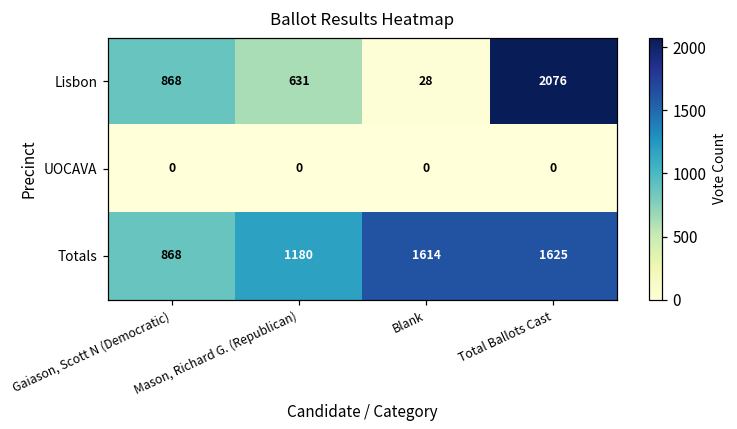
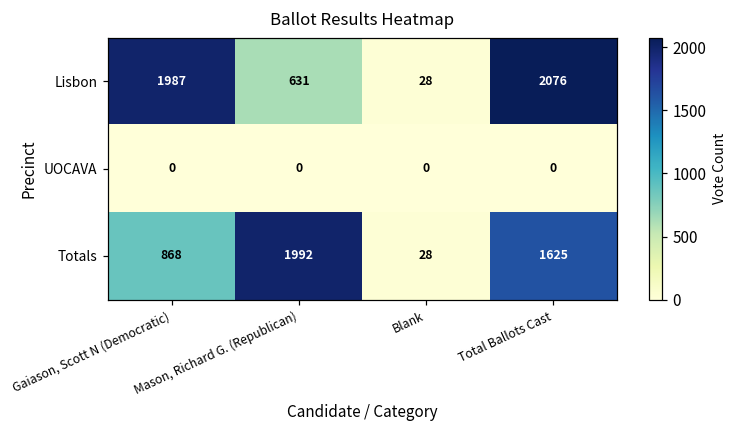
  {
    "Lisbon": {
-     "Gaiason, Scott N (Democratic)": 868,
+     "Gaiason, Scott N (Democratic)": 1987,
      "Mason, Richard G. (Republican)": 631,
      "Blank": 28,
      "Total Ballots Cast": 2076
    },
    "UOCAVA": {
      "Gaiason, Scott N (Democratic)": 0,
      "Mason, Richard G. (Republican)": 0,
      "Blank": 0,
      "Total Ballots Cast": 0
    },
    "Totals": {
      "Gaiason, Scott N (Democratic)": 868,
-     "Mason, Richard G. (Republican)": 1180,
-     "Blank": 1614,
+     "Mason, Richard G. (Republican)": 1992,
+     "Blank": 28,
      "Total Ballots Cast": 1625
    }
  }
